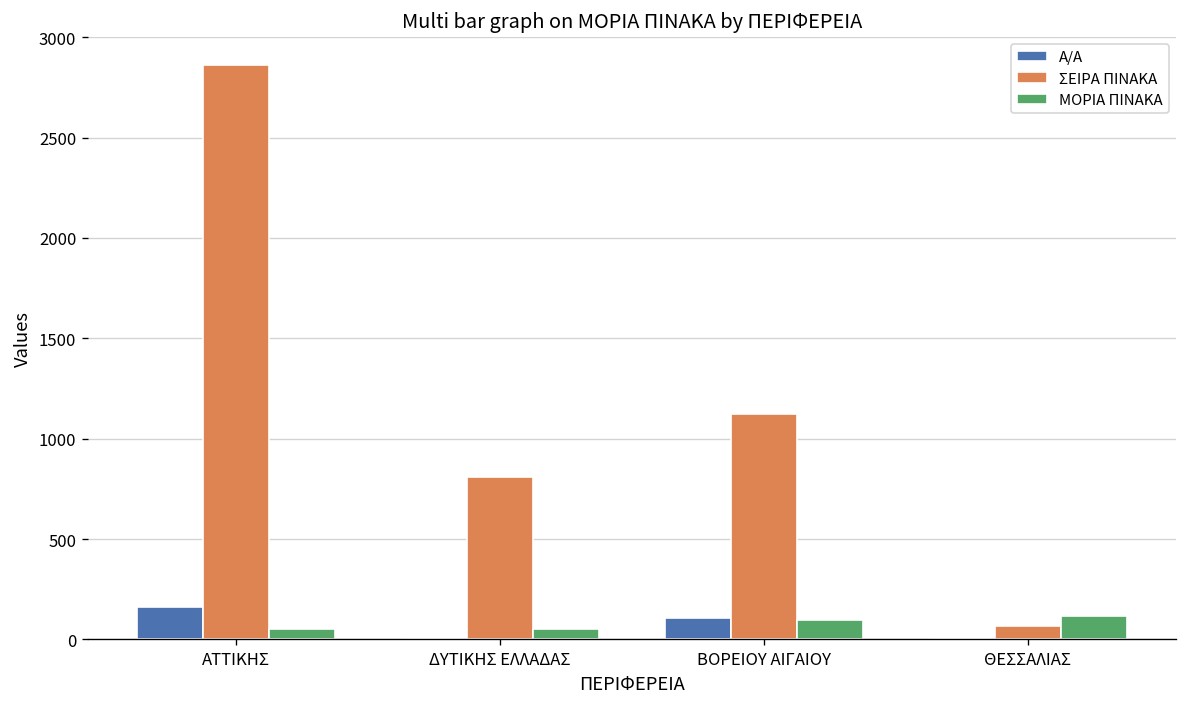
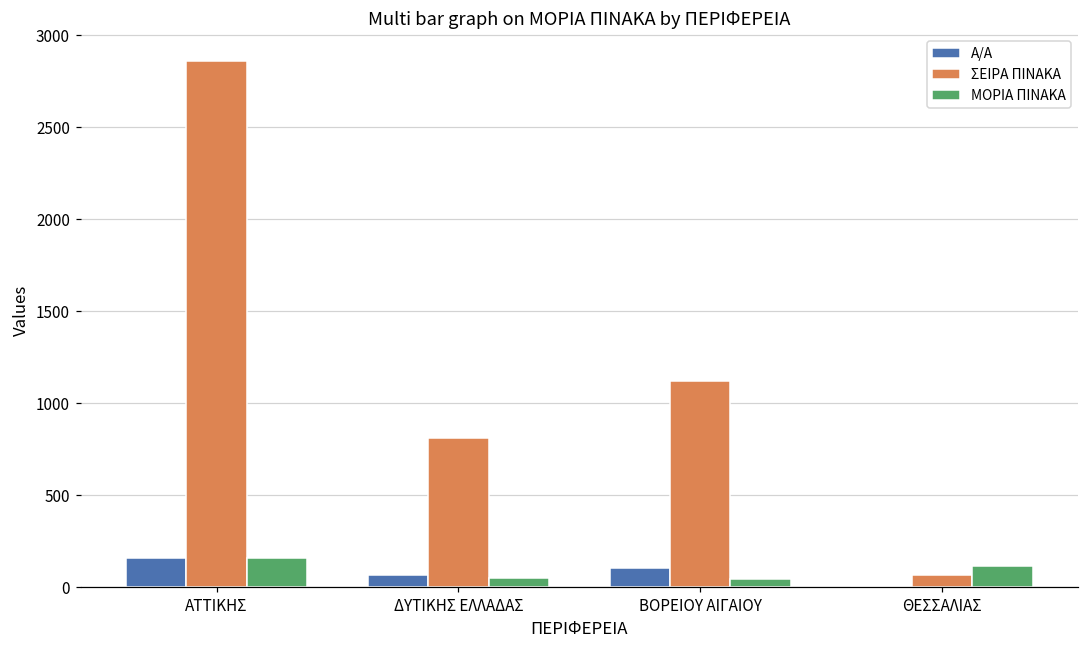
  {
    "Α/Α": {
      "ΑΤΤΙΚΗΣ": 160,
-     "ΔΥΤΙΚΗΣ ΕΛΛΑΔΑΣ": 0,
+     "ΔΥΤΙΚΗΣ ΕΛΛΑΔΑΣ": 70,
      "ΒΟΡΕΙΟΥ ΑΙΓΑΙΟΥ": 110
    },
    "ΣΕΙΡΑ ΠΙΝΑΚΑ": {
      "ΑΤΤΙΚΗΣ": 2860,
      "ΔΥΤΙΚΗΣ ΕΛΛΑΔΑΣ": 810,
      "ΒΟΡΕΙΟΥ ΑΙΓΑΙΟΥ": 1120,
      "ΘΕΣΣΑΛΙΑΣ": 70
    },
    "ΜΟΡΙΑ ΠΙΝΑΚΑ": {
-     "ΑΤΤΙΚΗΣ": 50,
+     "ΑΤΤΙΚΗΣ": 160,
      "ΔΥΤΙΚΗΣ ΕΛΛΑΔΑΣ": 50,
-     "ΒΟΡΕΙΟΥ ΑΙΓΑΙΟΥ": 100,
+     "ΒΟΡΕΙΟΥ ΑΙΓΑΙΟΥ": 50,
      "ΘΕΣΣΑΛΙΑΣ": 120
    }
  }
